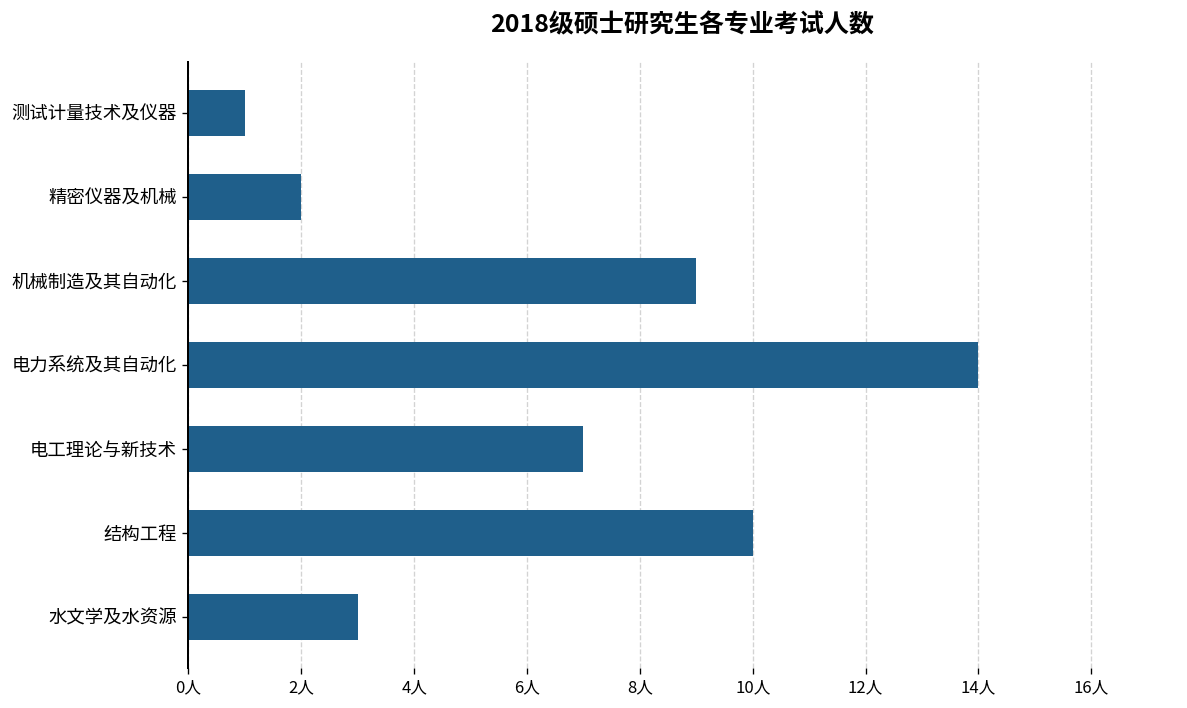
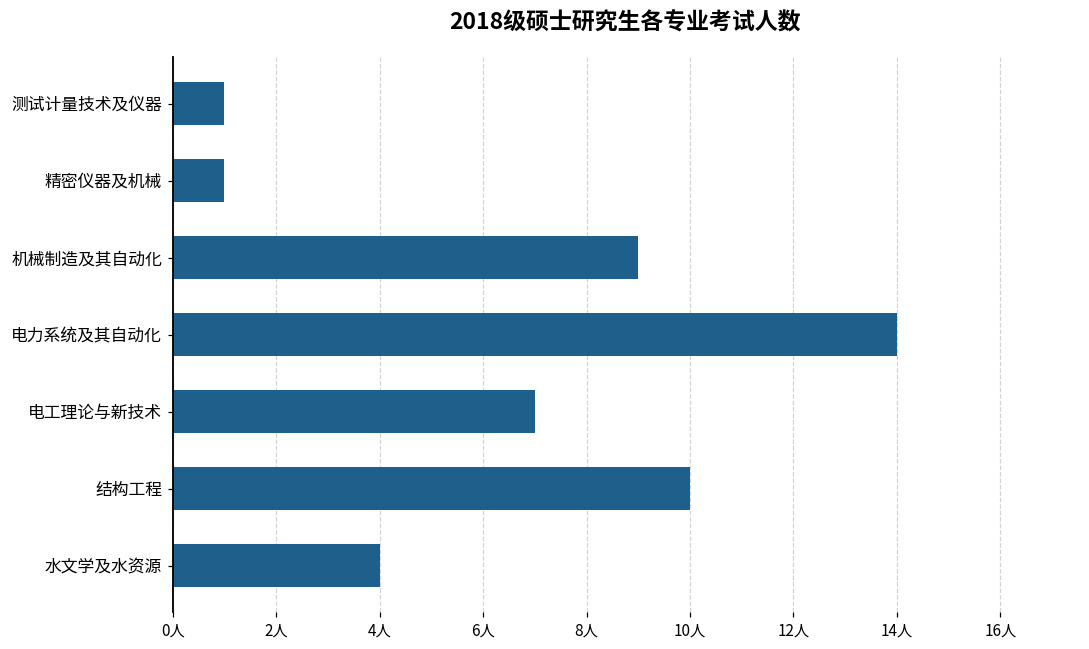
  {
    "测试计量技术及仪器": "1人",
-   "精密仪器及机械": "2人",
+   "精密仪器及机械": "1人",
    "机械制造及其自动化": "9人",
    "电力系统及其自动化": "14人",
    "电工理论与新技术": "7人",
    "结构工程": "10人",
-   "水文学及水资源": "3人"
+   "水文学及水资源": "4人"
  }
